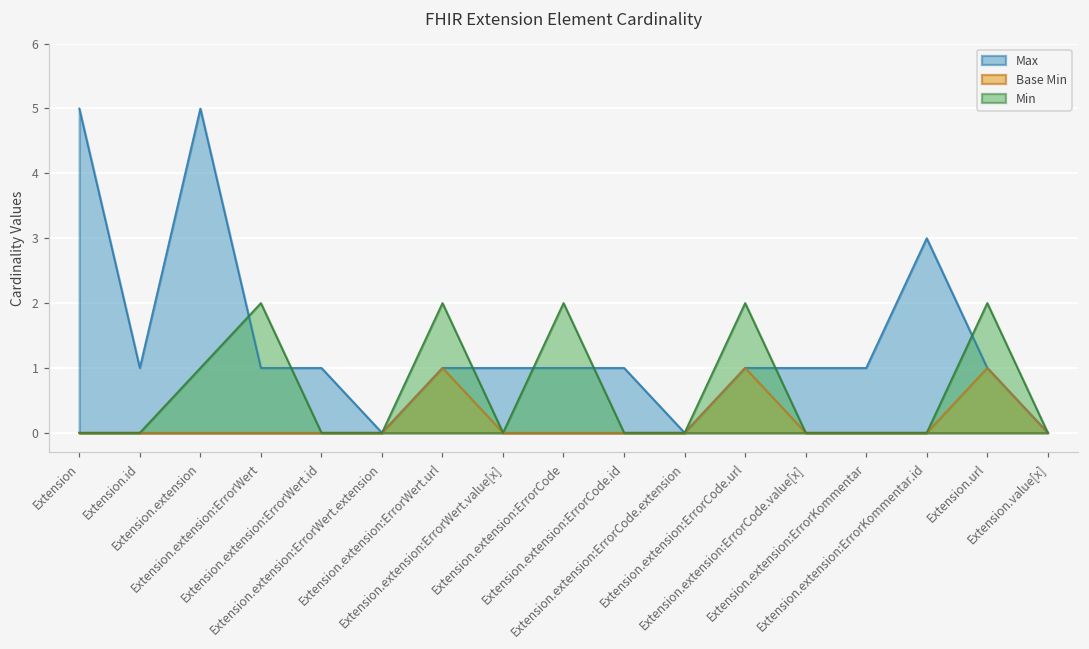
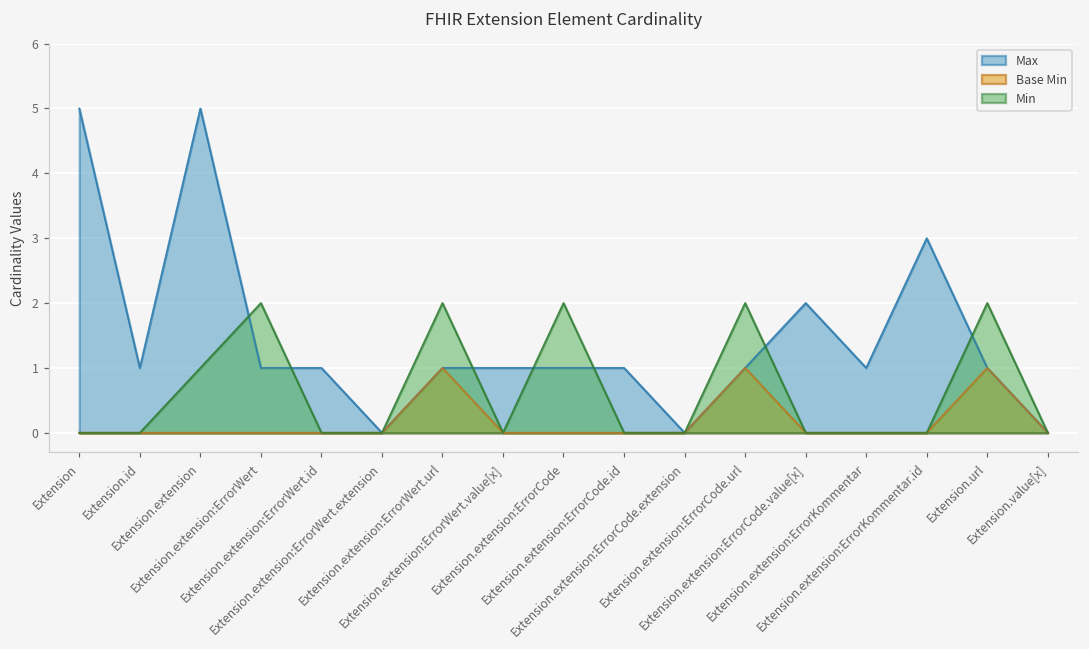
  {
    "Max": {
      "Extension": 5,
      "Extension.id": 1,
      "Extension.extension": 5,
      "Extension.extension:ErrorWert": 1,
      "Extension.extension:ErrorWert.id": 1,
      "Extension.extension:ErrorWert.value[x]": 1,
      "Extension.extension:ErrorCode": 1,
      "Extension.extension:ErrorCode.id": 1,
-     "Extension.extension:ErrorCode.value[x]": 1,
+     "Extension.extension:ErrorCode.value[x]": 2,
      "Extension.extension:ErrorKommentar": 1,
      "Extension.extension:ErrorKommentar.id": 3
    },
    "Base Min": {
      "Extension.extension": 0,
      "Extension.extension:ErrorWert": 0,
      "Extension.extension:ErrorCode": 0
    },
    "Min": {
      "Extension.extension": 1,
      "Extension.extension:ErrorWert": 2,
      "Extension.extension:ErrorWert.url": 2,
      "Extension.extension:ErrorCode": 2,
      "Extension.extension:ErrorCode.url": 2,
      "Extension.url": 2
    }
  }
